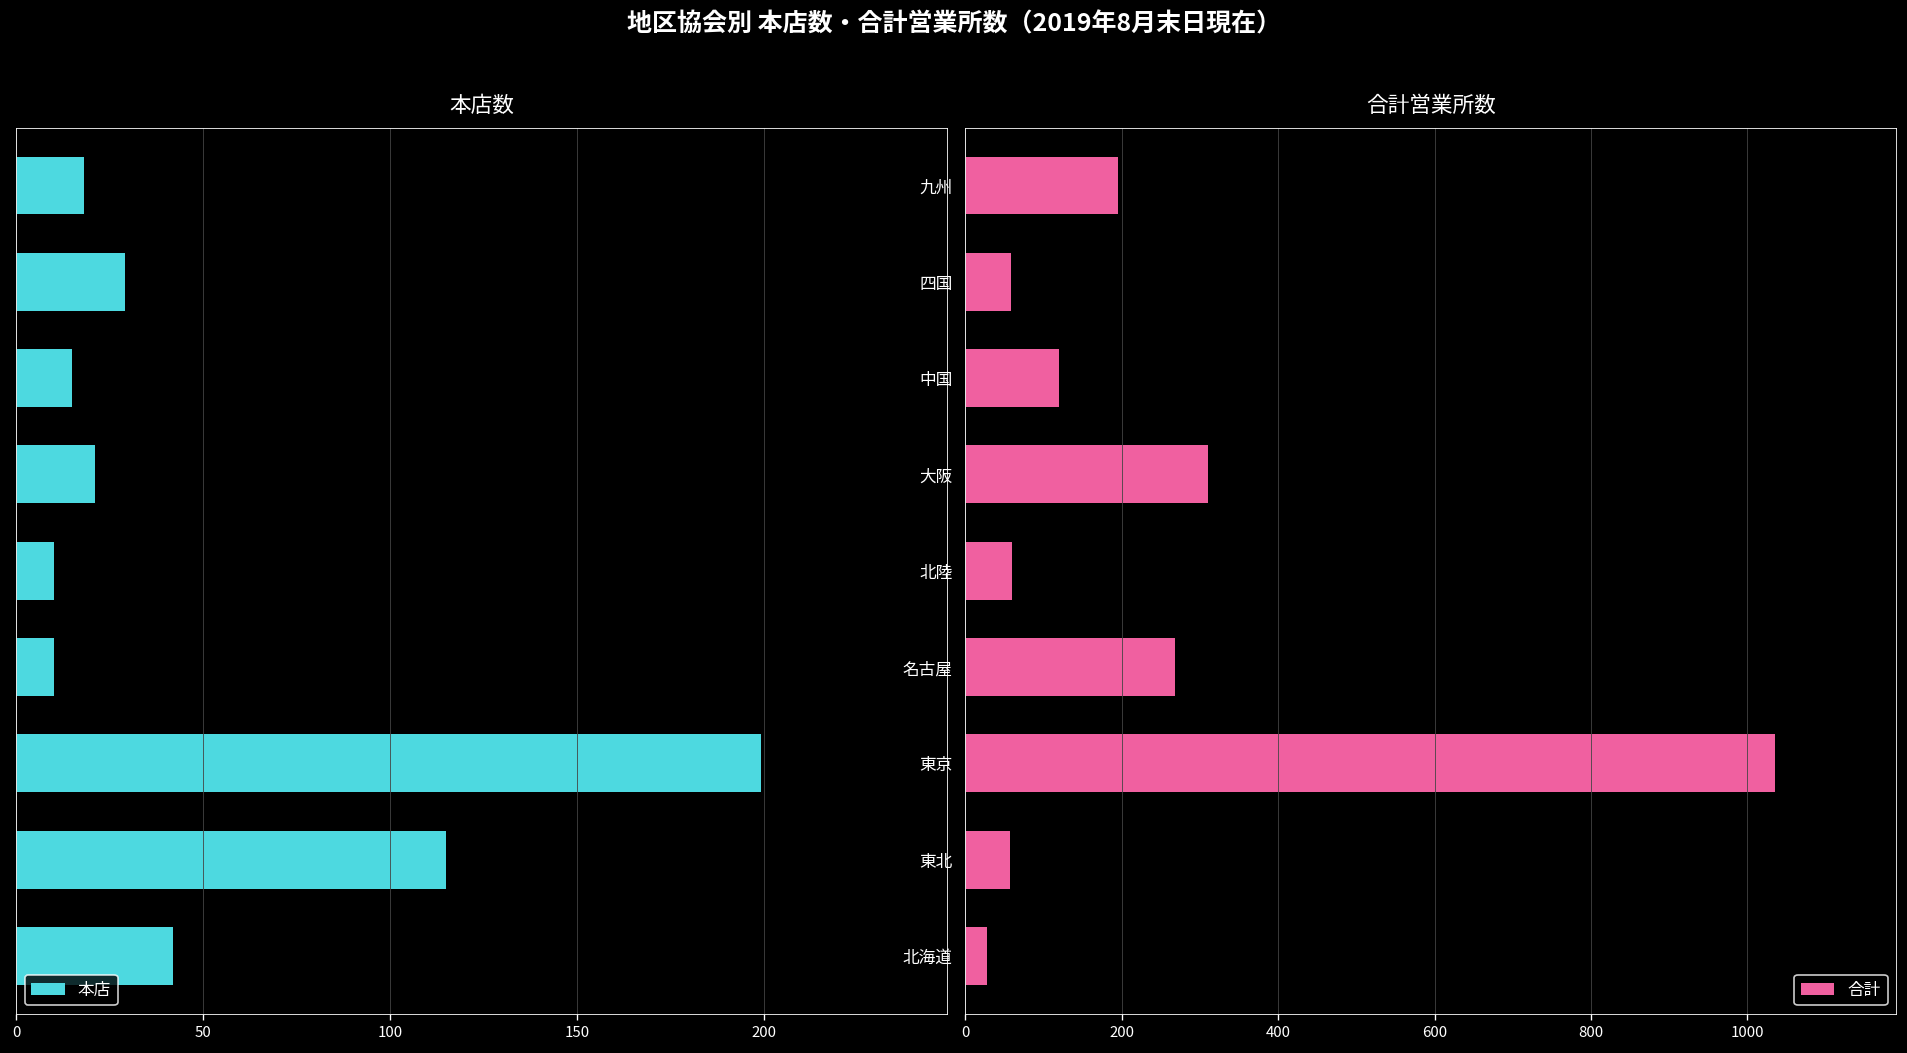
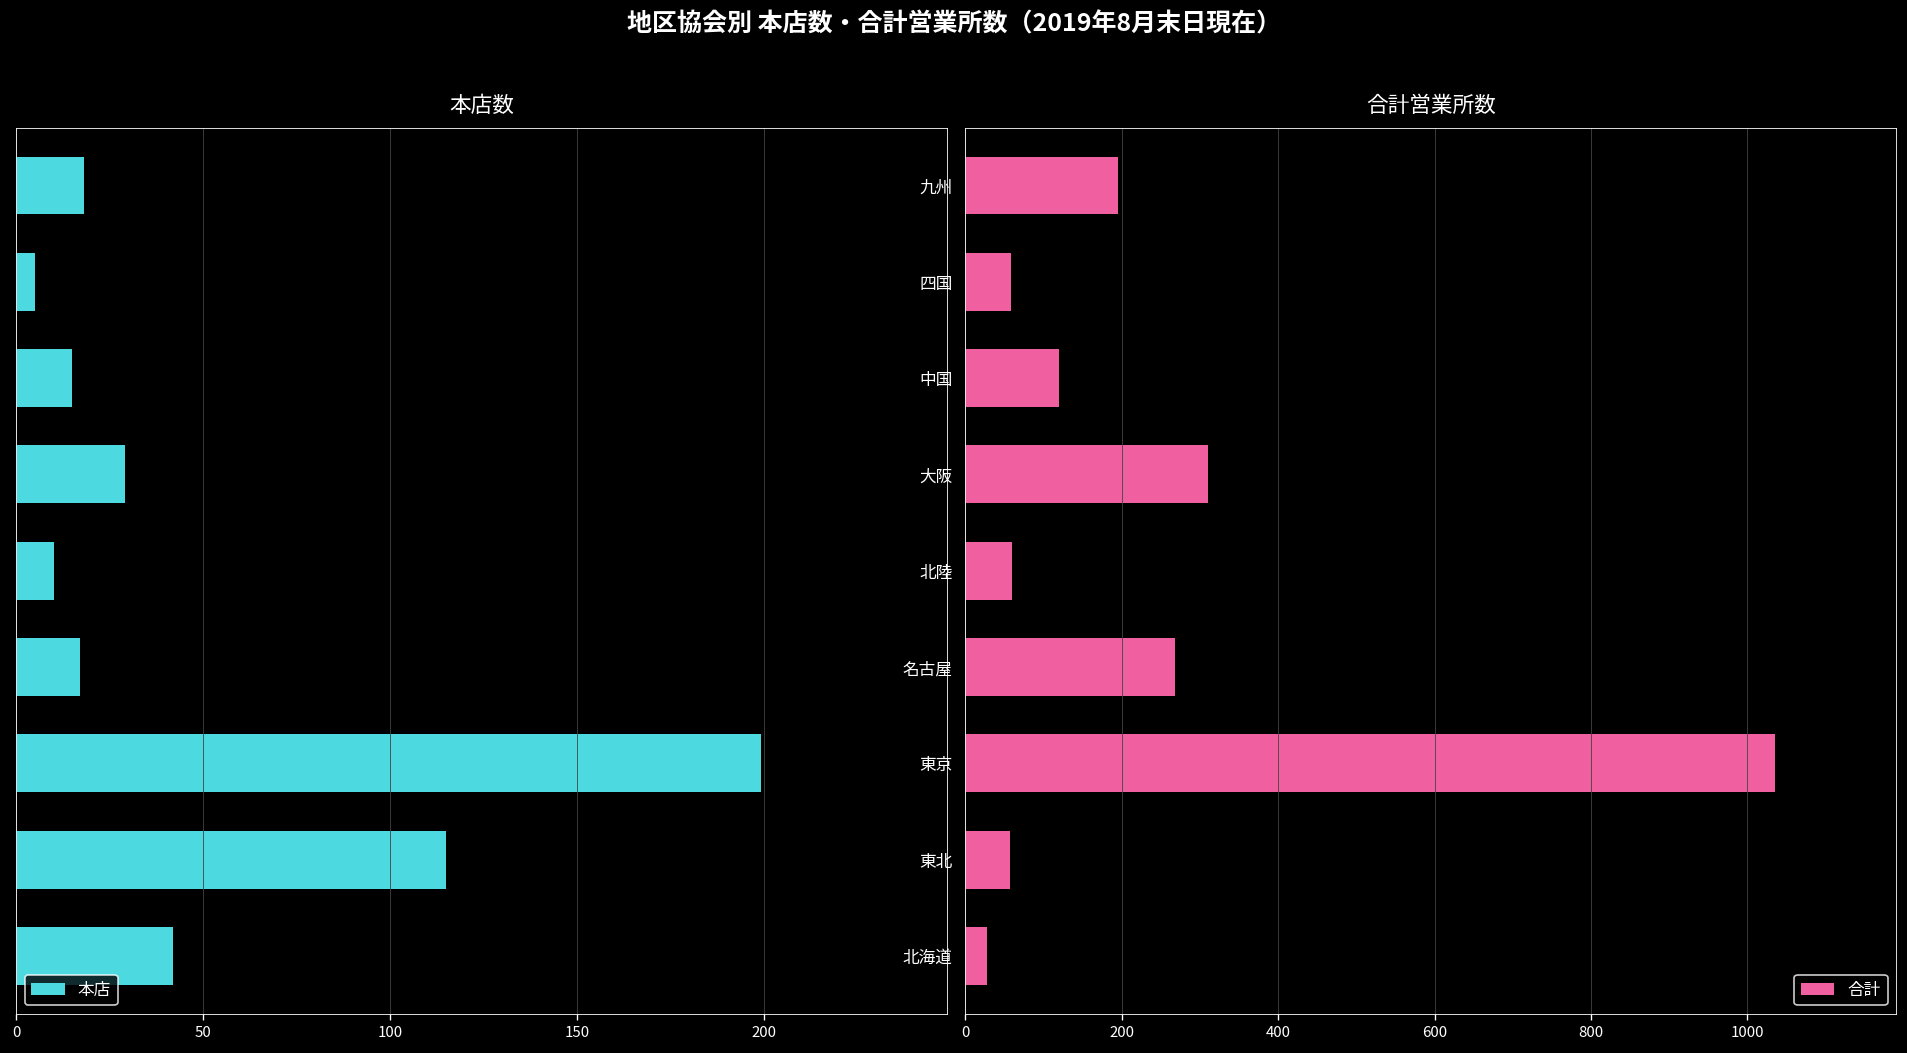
  {
    "本店数": {
      "九州": 18,
-     "四国": 29,
+     "四国": 5,
      "中国": 15,
-     "大阪": 21,
+     "大阪": 29,
      "北陸": 10,
-     "名古屋": 10,
+     "名古屋": 17,
      "東京": 199,
      "東北": 115,
      "北海道": 42
    }
  }
